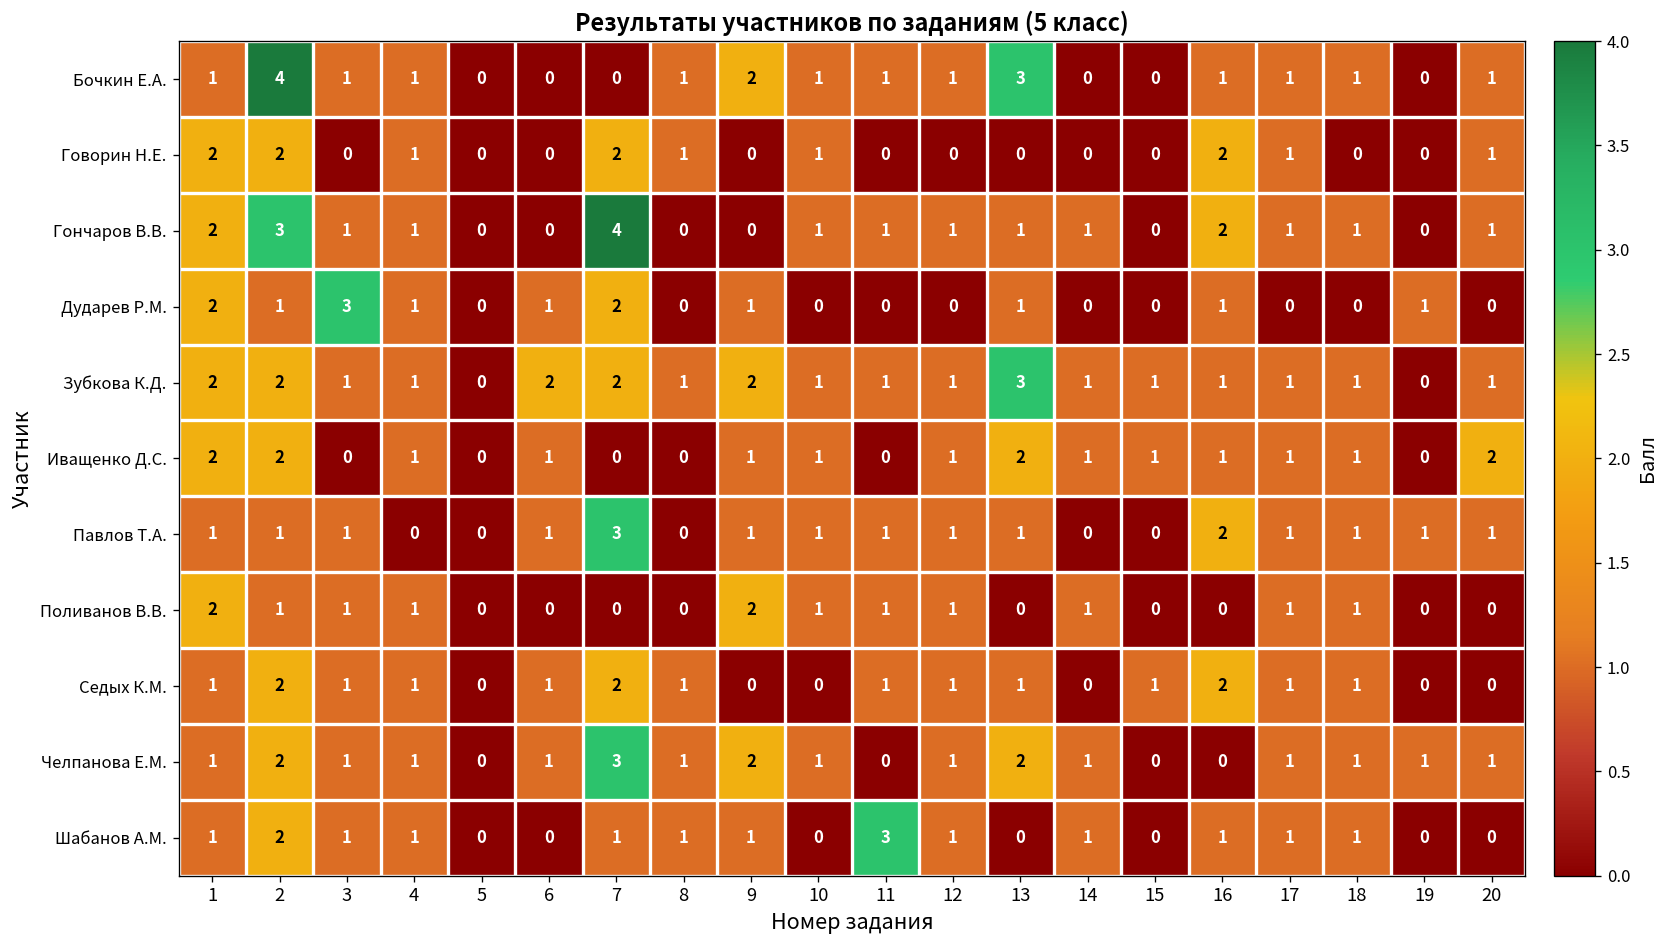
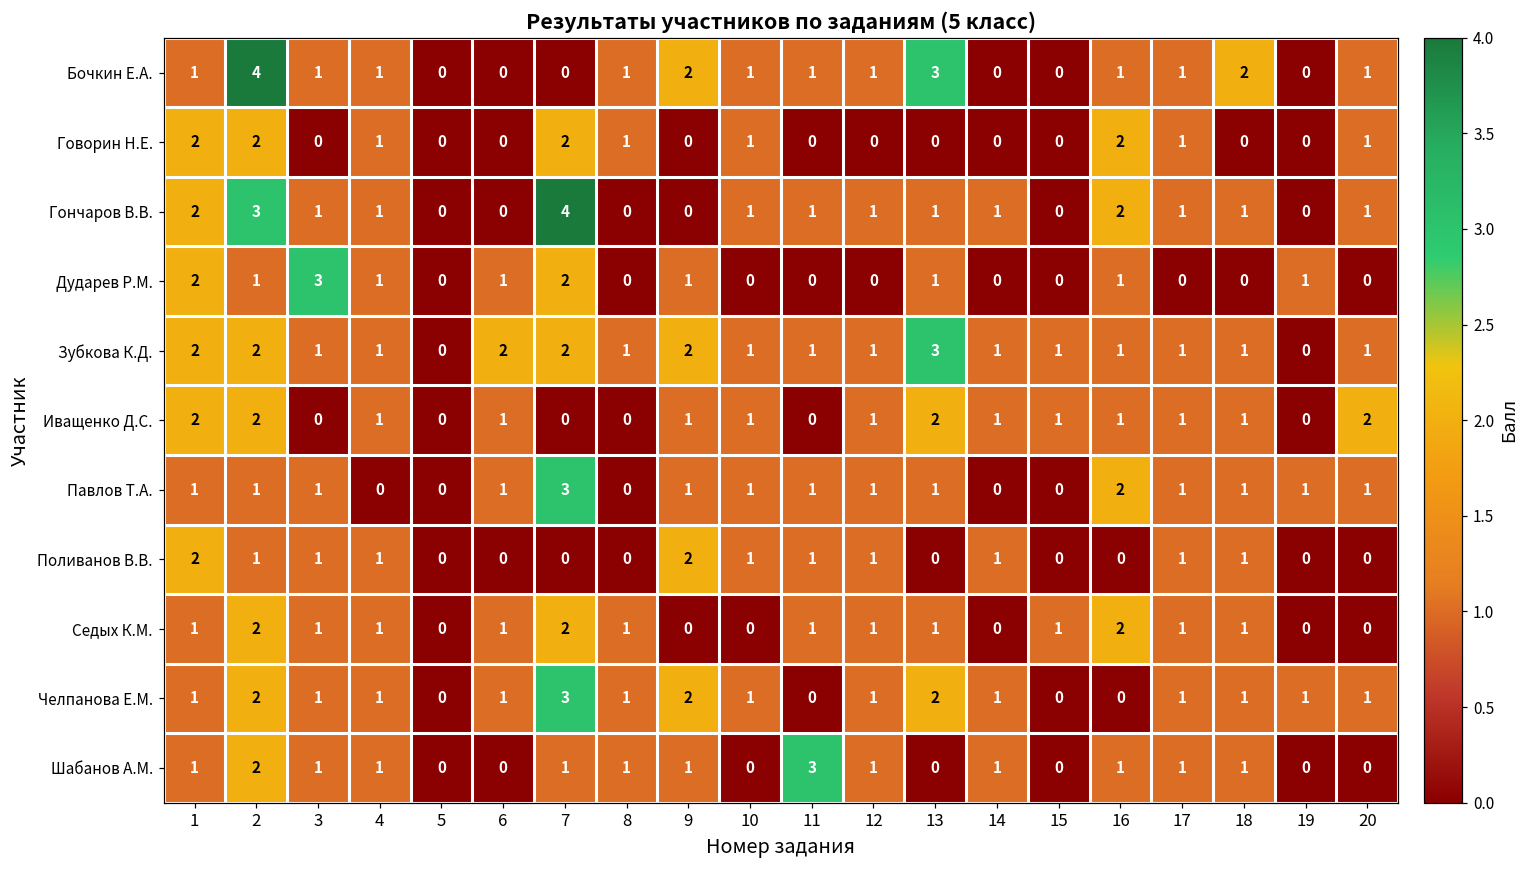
  {
    "Бочкин Е.А.": {
      "1": 1,
      "2": 4,
      "3": 1,
      "4": 1,
      "5": 0,
      "6": 0,
      "7": 0,
      "8": 1,
      "9": 2,
      "10": 1,
      "11": 1,
      "12": 1,
      "13": 3,
      "14": 0,
      "15": 0,
      "16": 1,
      "17": 1,
-     "18": 1,
+     "18": 2,
      "19": 0,
      "20": 1
    }
  }
